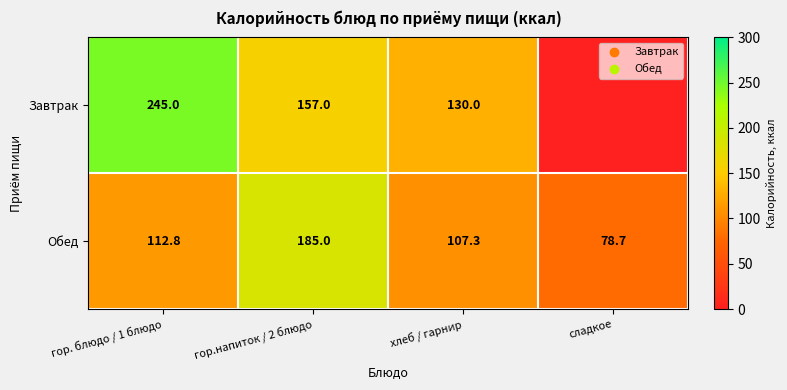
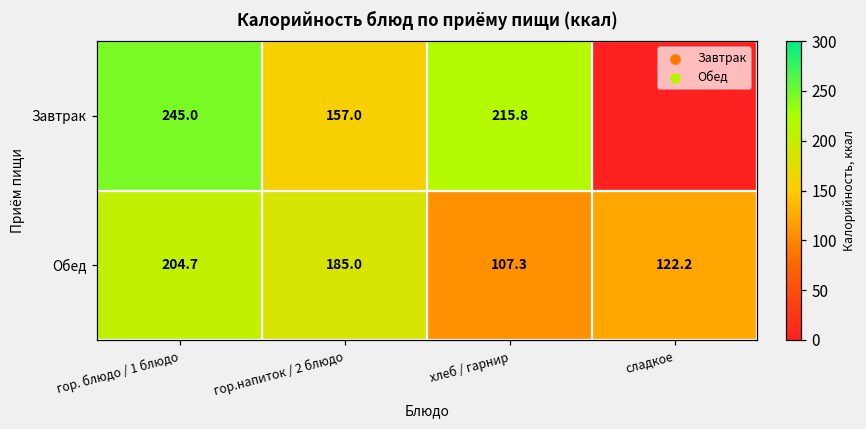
  {
    "Завтрак": {
      "гор. блюдо / 1 блюдо": 245.0,
      "гор.напиток / 2 блюдо": 157.0,
-     "хлеб / гарнир": 130.0
+     "хлеб / гарнир": 215.8
    },
    "Обед": {
-     "гор. блюдо / 1 блюдо": 112.8,
+     "гор. блюдо / 1 блюдо": 204.7,
      "гор.напиток / 2 блюдо": 185.0,
      "хлеб / гарнир": 107.3,
-     "сладкое": 78.7
+     "сладкое": 122.2
    }
  }
